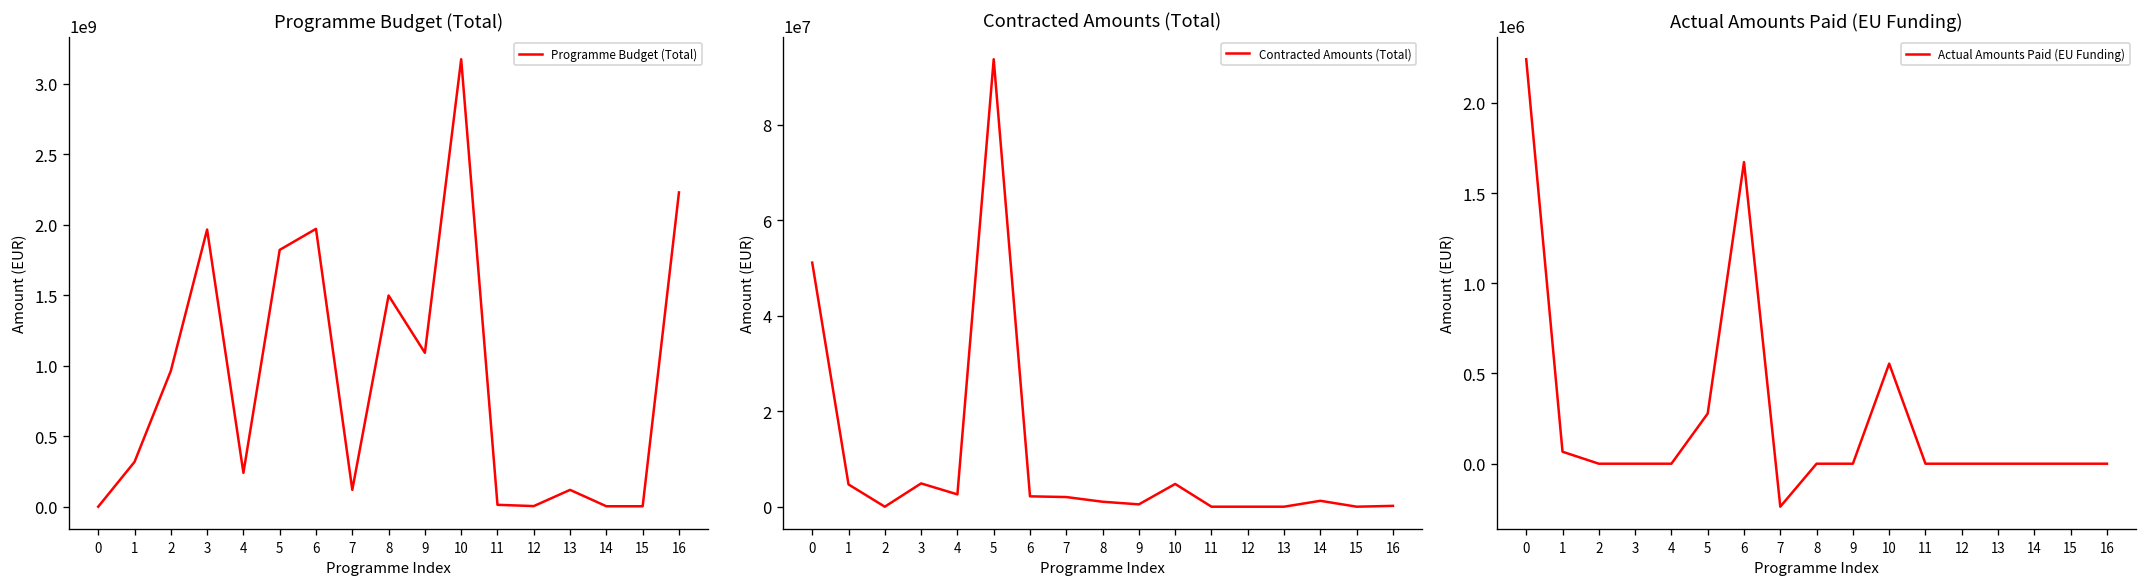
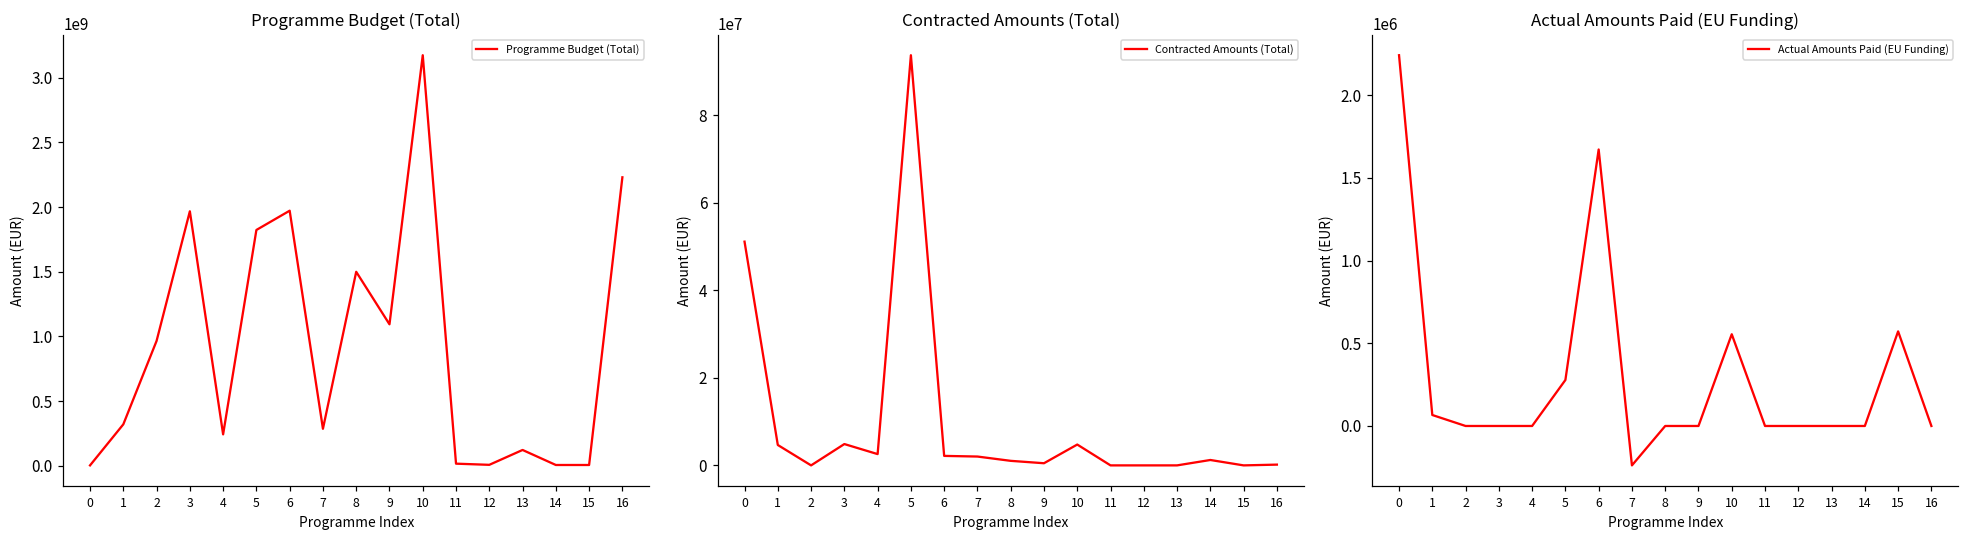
  {
    "Programme Budget (Total)": {
      "0": 0,
      "1": 320000000,
      "2": 960000000,
      "3": 1970000000,
      "4": 240000000,
      "5": 1820000000,
      "6": 1970000000,
-     "7": 120000000,
+     "7": 290000000,
      "8": 1500000000,
      "9": 1090000000,
      "10": 3180000000,
      "11": 20000000,
      "12": 10000000,
      "13": 120000000,
      "14": 10000000,
      "15": 10000000,
      "16": 2230000000
    },
    "Contracted Amounts (Total)": {
      "0": 51000000,
      "1": 5000000,
      "2": 0,
      "3": 5000000,
      "4": 3000000,
      "5": 94000000,
      "6": 2000000,
      "7": 2000000,
      "8": 1000000,
      "9": 0,
      "10": 5000000,
      "11": 0,
      "12": 0,
      "13": 0,
      "14": 1000000,
      "15": 0,
      "16": 0
    },
    "Actual Amounts Paid (EU Funding)": {
      "0": 2240000,
      "1": 70000,
      "2": 0,
      "3": 0,
      "4": 0,
      "5": 280000,
      "6": 1670000,
      "7": -240000,
      "8": 0,
      "9": 0,
      "10": 550000,
      "11": 0,
      "12": 0,
      "13": 0,
      "14": 0,
-     "15": 0,
+     "15": 570000,
      "16": 0
    }
  }
